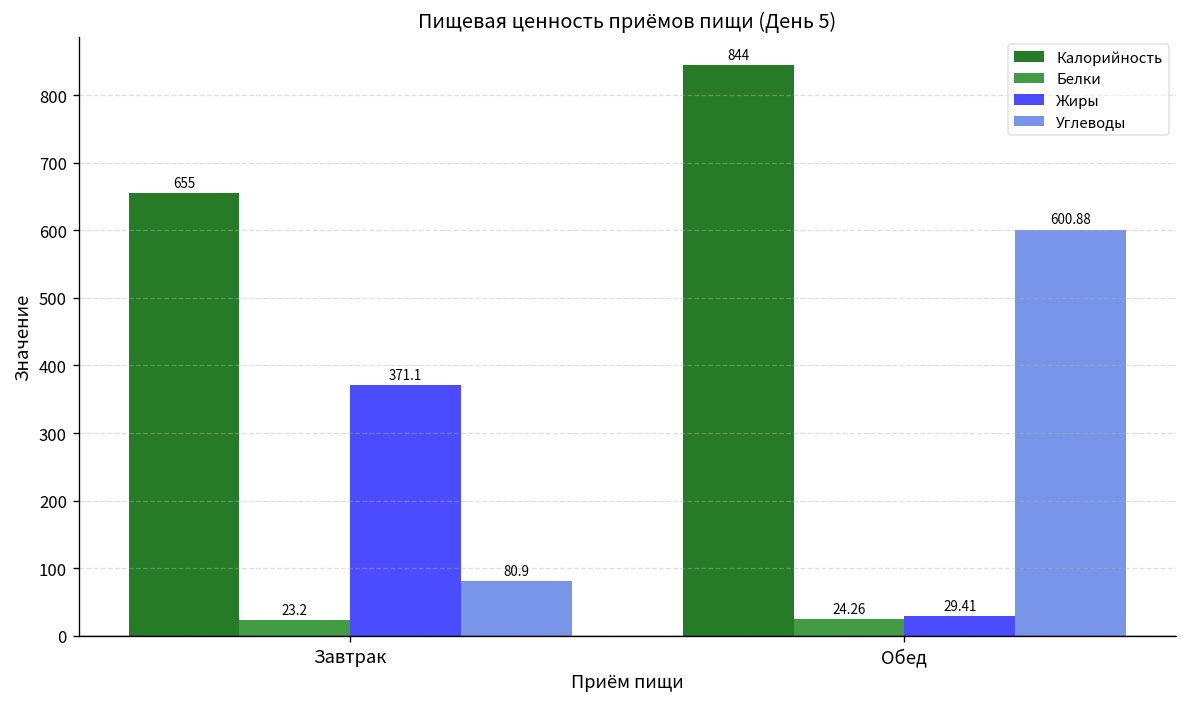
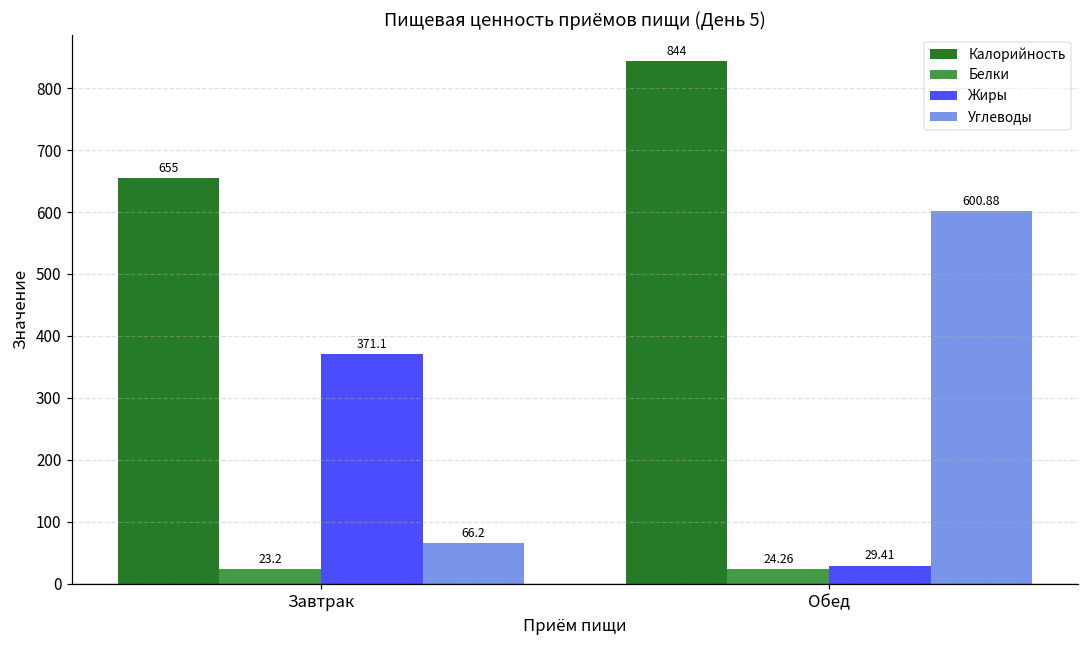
  {
    "Калорийность": {
      "Завтрак": 655,
      "Обед": 844
    },
    "Белки": {
      "Завтрак": 23.2,
      "Обед": 24.26
    },
    "Жиры": {
      "Завтрак": 371.1,
      "Обед": 29.41
    },
    "Углеводы": {
-     "Завтрак": 80.9,
+     "Завтрак": 66.2,
      "Обед": 600.88
    }
  }
